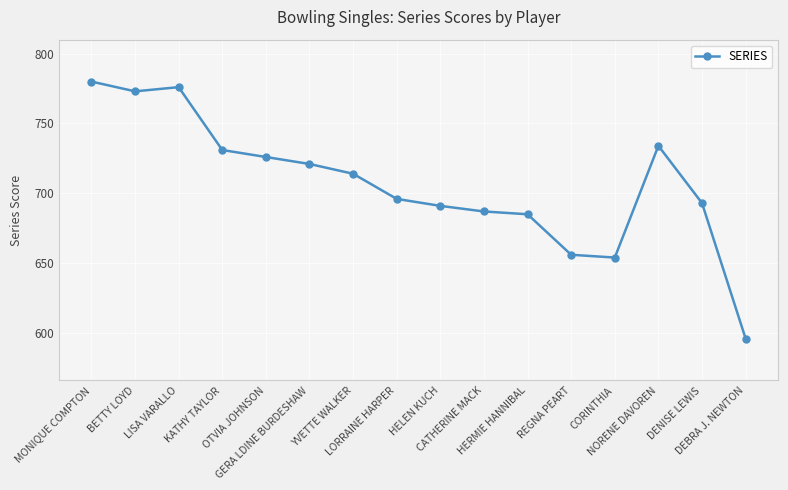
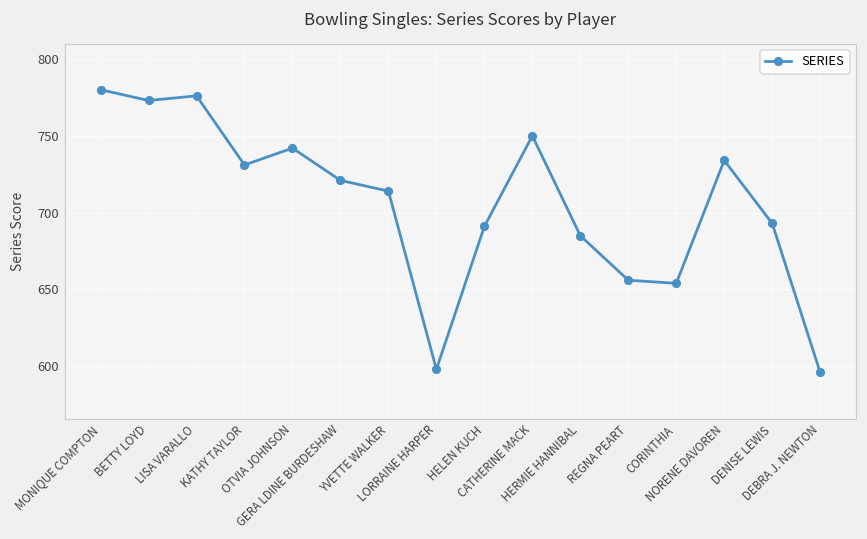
  {
    "MONIQUE COMPTON": 780,
    "BETTY LOYD": 773,
    "LISA VARALLO": 776,
    "KATHY TAYLOR": 731,
-   "OTVIA JOHNSON": 726,
+   "OTVIA JOHNSON": 742,
    "GERA LDINE BURDESHAW": 721,
    "YVETTE WALKER": 714,
-   "LORRAINE HARPER": 696,
+   "LORRAINE HARPER": 598,
    "HELEN KUCH": 691,
-   "CATHERINE MACK": 687,
+   "CATHERINE MACK": 750,
    "HERMIE HANNIBAL": 685,
    "REGNA PEART": 656,
    "CORINTHIA": 654,
    "NORENE DAVOREN": 734,
    "DENISE LEWIS": 693,
    "DEBRA J. NEWTON": 596
  }
